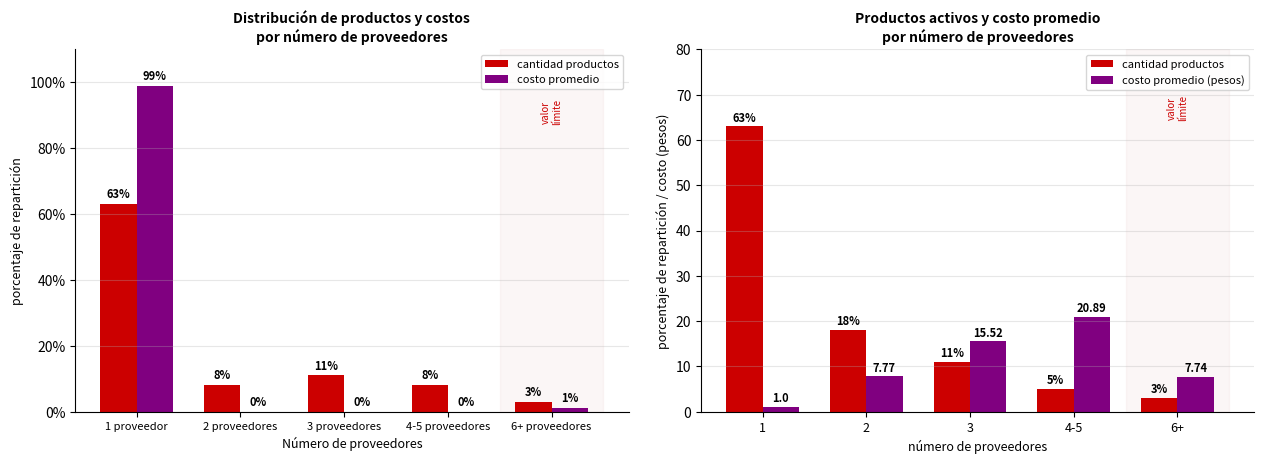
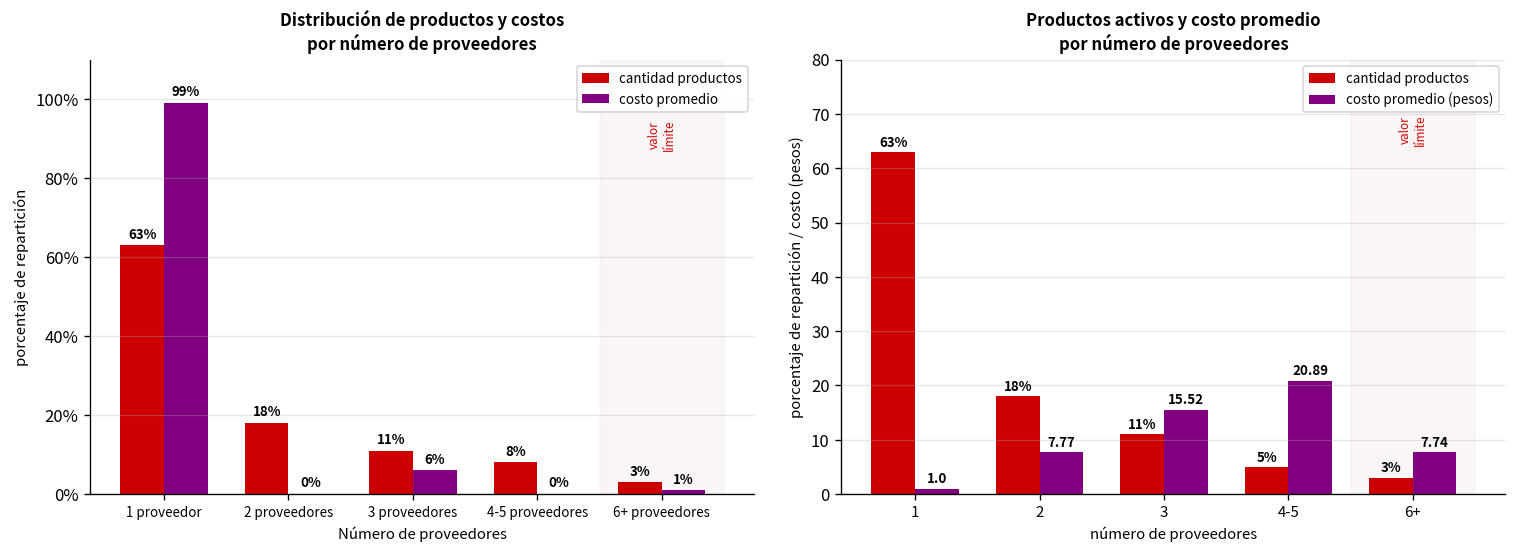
  {
    "Distribución de productos y costos por número de proveedores": {
      "cantidad productos": {
        "1 proveedor": "63%",
-       "2 proveedores": "8%",
+       "2 proveedores": "18%",
        "3 proveedores": "11%",
        "4-5 proveedores": "8%",
        "6+ proveedores": "3%"
      },
      "costo promedio": {
        "1 proveedor": "99%",
        "2 proveedores": "0%",
-       "3 proveedores": "0%",
+       "3 proveedores": "6%",
        "4-5 proveedores": "0%",
        "6+ proveedores": "1%"
      }
    },
    "Productos activos y costo promedio por número de proveedores": {
      "cantidad productos": {
        "1": "63%",
        "2": "18%",
        "3": "11%",
        "4-5": "5%",
        "6+": "3%"
      },
      "costo promedio (pesos)": {
        "1": "1.0",
        "2": "7.77",
        "3": "15.52",
        "4-5": "20.89",
        "6+": "7.74"
      }
    }
  }
